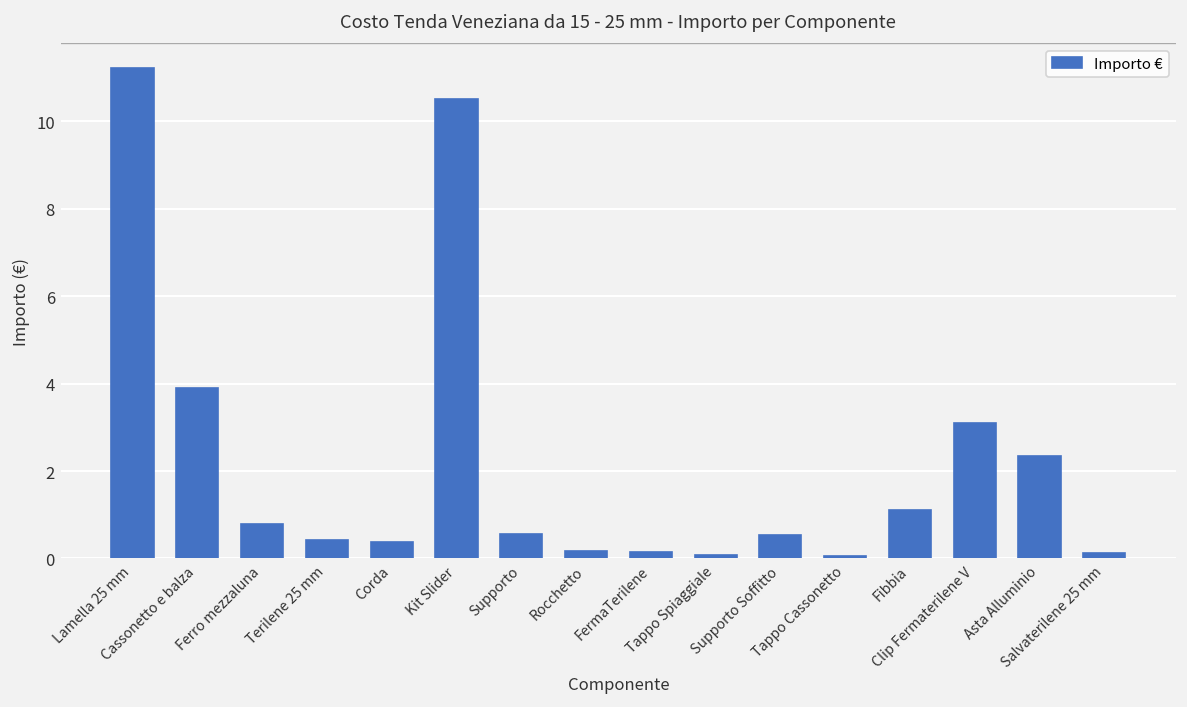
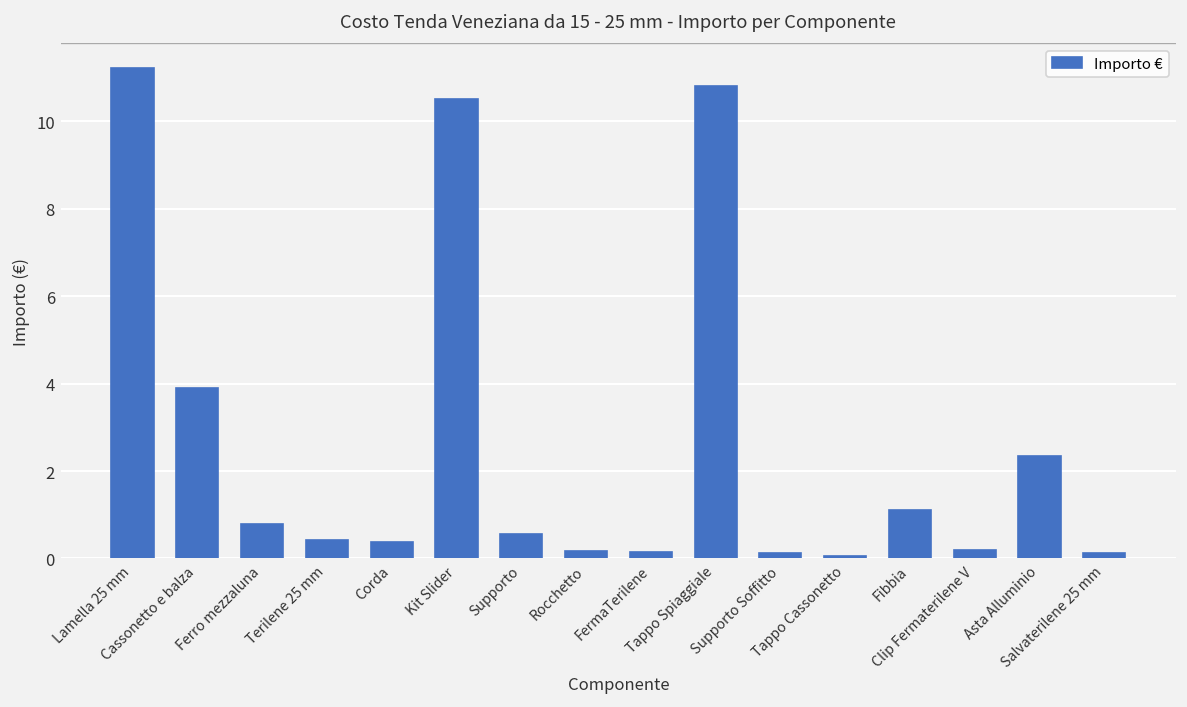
  {
    "Lamella 25 mm": 11.2,
    "Cassonetto e balza": 3.9,
    "Ferro mezzaluna": 0.8,
    "Terilene 25 mm": 0.4,
    "Corda": 0.4,
    "Kit Slider": 10.5,
    "Supporto": 0.6,
    "Rocchetto": 0.2,
    "FermaTerilene": 0.2,
-   "Tappo Spiaggiale": 0.1,
-   "Supporto Soffitto": 0.5,
+   "Tappo Spiaggiale": 10.8,
+   "Supporto Soffitto": 0.1,
    "Fibbia": 1.1,
-   "Clip Fermaterilene V": 3.1,
+   "Clip Fermaterilene V": 0.2,
    "Asta Alluminio": 2.4,
    "Salvaterilene 25 mm": 0.1
  }
